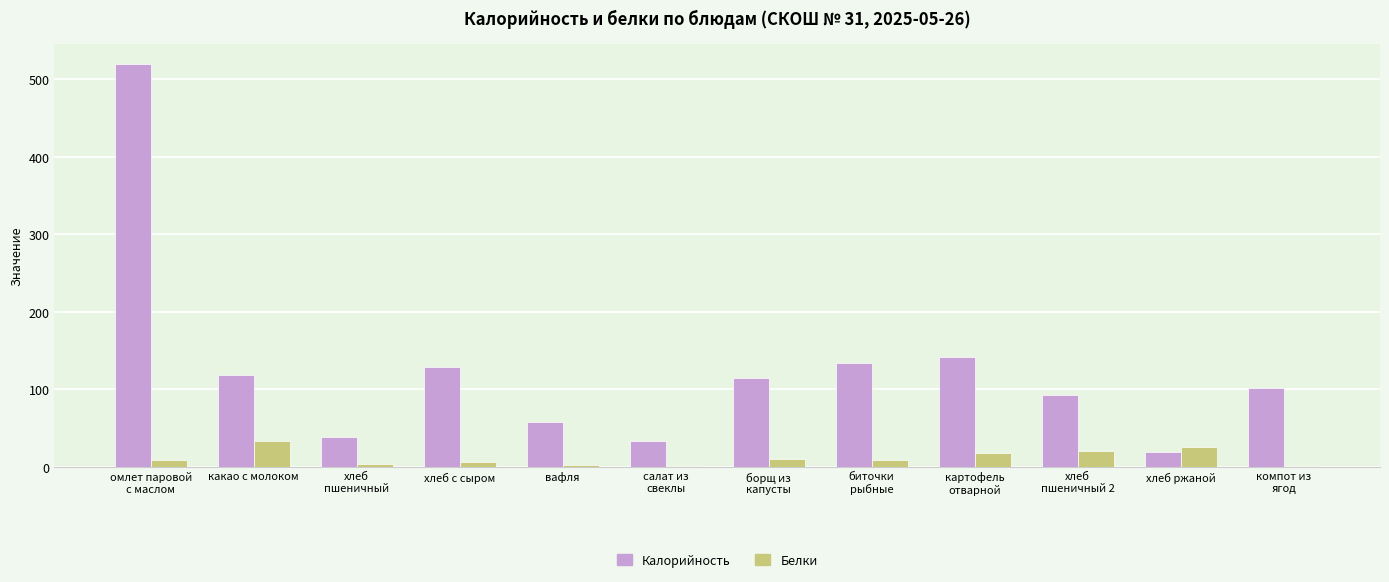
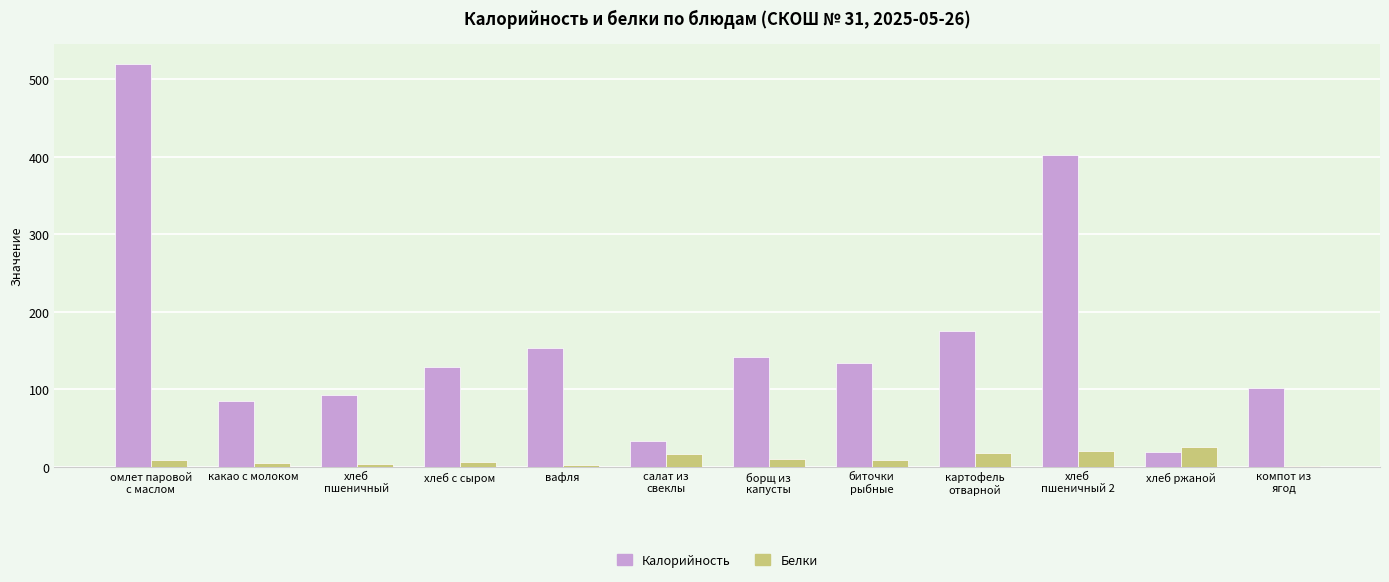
  {
    "Калорийность": {
      "омлет паровой с маслом": 520,
-     "какао с молоком": 120,
-     "хлеб пшеничный": 40,
+     "какао с молоком": 90,
+     "хлеб пшеничный": 90,
      "хлеб с сыром": 130,
-     "вафля": 60,
+     "вафля": 150,
      "салат из свеклы": 30,
-     "борщ из капусты": 120,
+     "борщ из капусты": 140,
      "биточки рыбные": 130,
-     "картофель отварной": 140,
-     "хлеб пшеничный 2": 90,
+     "картофель отварной": 180,
+     "хлеб пшеничный 2": 400,
      "хлеб ржаной": 20,
      "компот из ягод": 100
    },
    "Белки": {
      "омлет паровой с маслом": 10,
-     "какао с молоком": 30,
+     "какао с молоком": 0,
      "хлеб с сыром": 10,
-     "салат из свеклы": 0,
+     "салат из свеклы": 20,
      "борщ из капусты": 10,
      "биточки рыбные": 10,
      "картофель отварной": 20,
      "хлеб пшеничный 2": 20,
      "хлеб ржаной": 30
    }
  }
